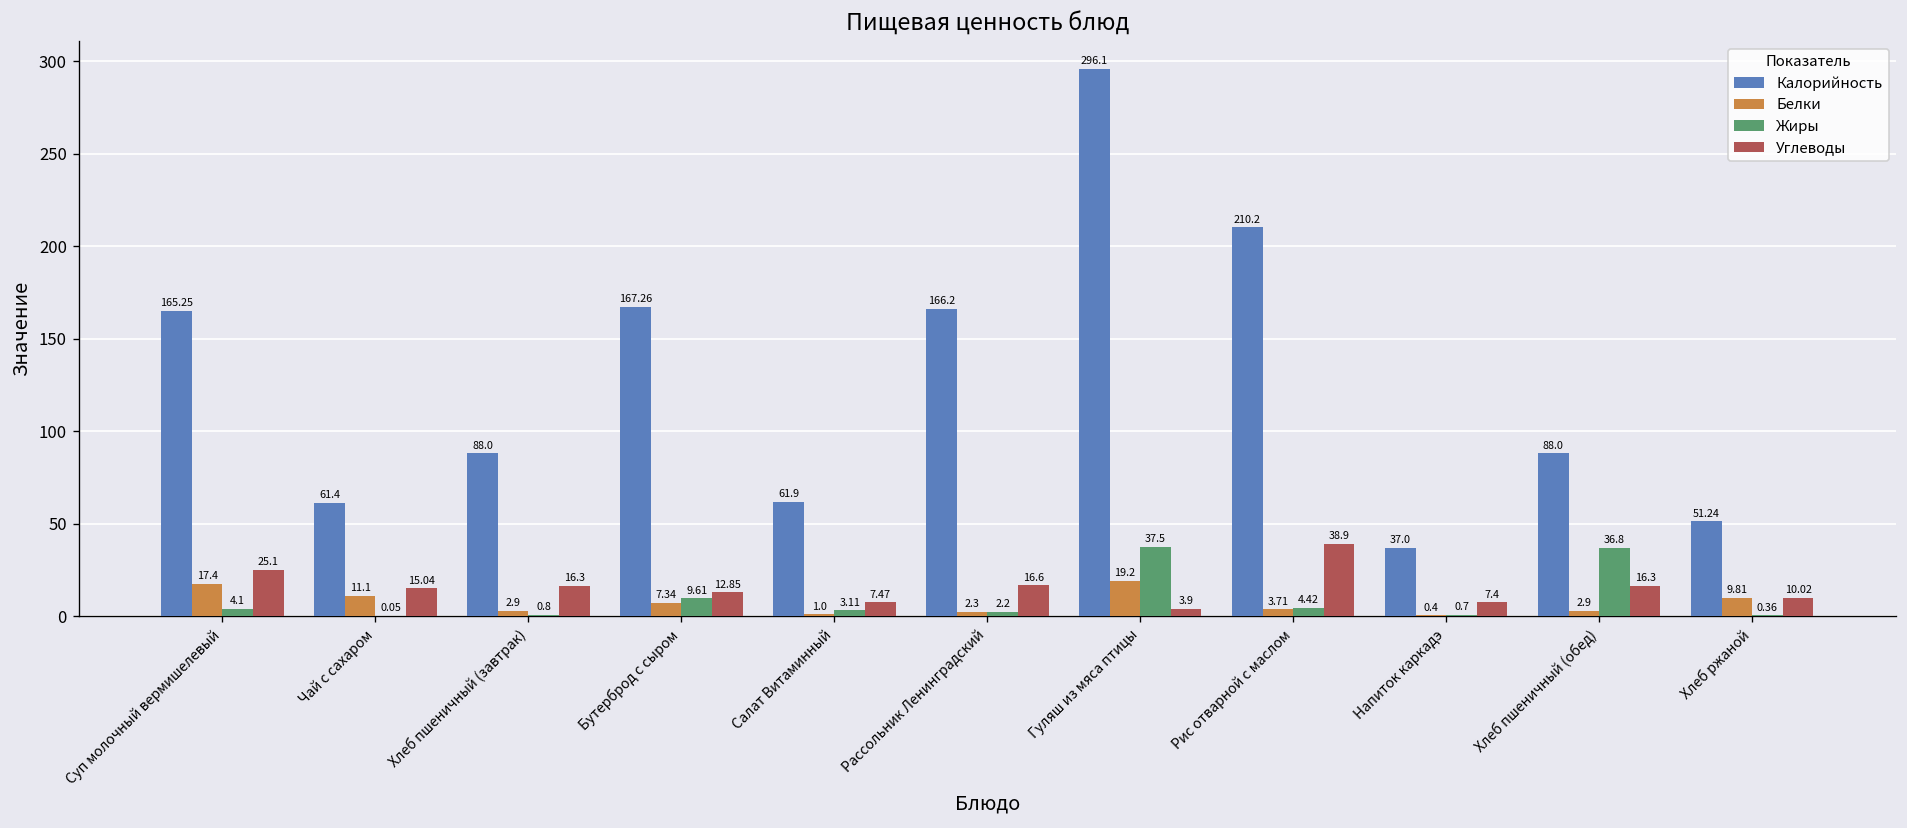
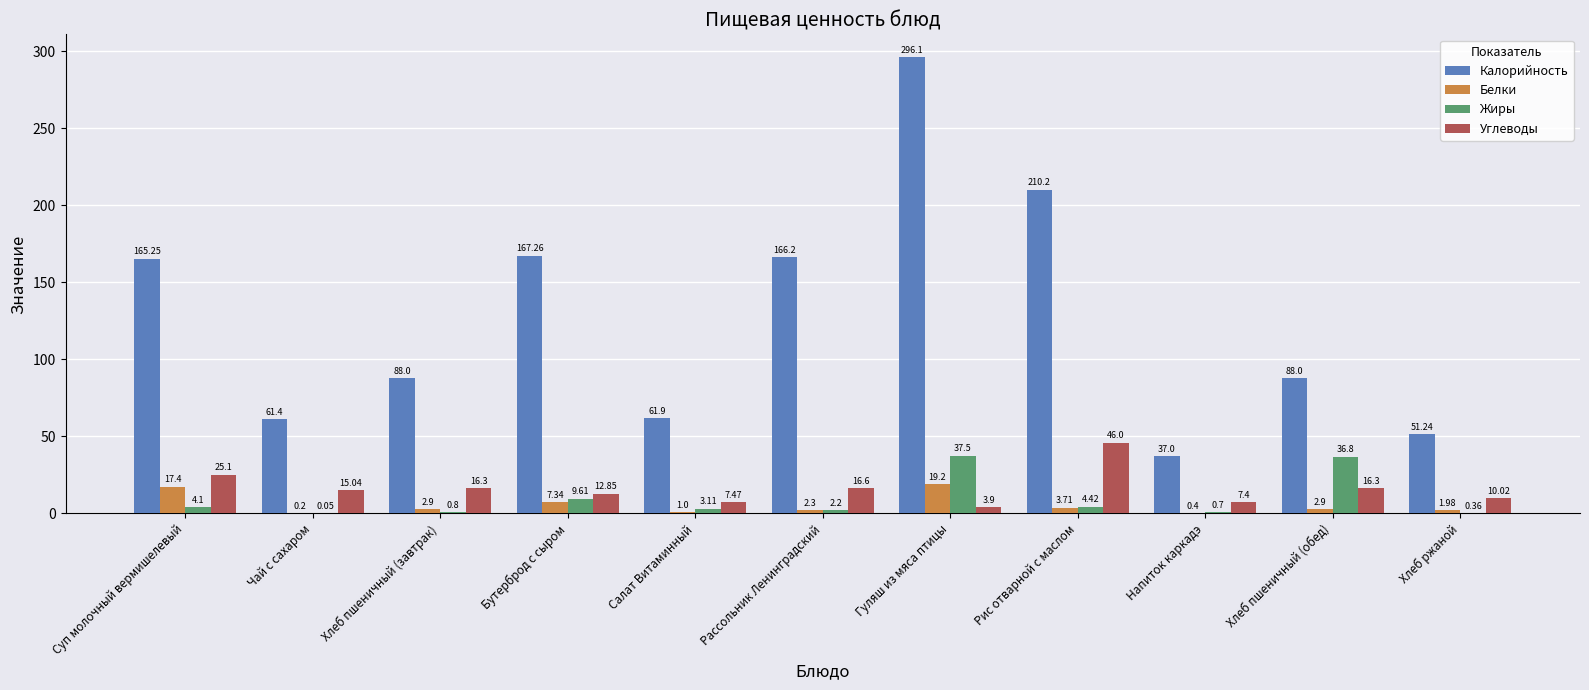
  {
    "Калорийность": {
      "Суп молочный вермишелевый": 165.25,
      "Чай с сахаром": 61.4,
      "Хлеб пшеничный (завтрак)": 88.0,
      "Бутерброд с сыром": 167.26,
      "Салат Витаминный": 61.9,
      "Рассольник Ленинградский": 166.2,
      "Гуляш из мяса птицы": 296.1,
      "Рис отварной с маслом": 210.2,
      "Напиток каркадэ": 37.0,
      "Хлеб пшеничный (обед)": 88.0,
      "Хлеб ржаной": 51.24
    },
    "Белки": {
      "Суп молочный вермишелевый": 17.4,
-     "Чай с сахаром": 11.1,
+     "Чай с сахаром": 0.2,
      "Хлеб пшеничный (завтрак)": 2.9,
      "Бутерброд с сыром": 7.34,
      "Салат Витаминный": 1.0,
      "Рассольник Ленинградский": 2.3,
      "Гуляш из мяса птицы": 19.2,
      "Рис отварной с маслом": 3.71,
      "Напиток каркадэ": 0.4,
      "Хлеб пшеничный (обед)": 2.9,
-     "Хлеб ржаной": 9.81
+     "Хлеб ржаной": 1.98
    },
    "Жиры": {
      "Суп молочный вермишелевый": 4.1,
      "Чай с сахаром": 0.05,
      "Хлеб пшеничный (завтрак)": 0.8,
      "Бутерброд с сыром": 9.61,
      "Салат Витаминный": 3.11,
      "Рассольник Ленинградский": 2.2,
      "Гуляш из мяса птицы": 37.5,
      "Рис отварной с маслом": 4.42,
      "Напиток каркадэ": 0.7,
      "Хлеб пшеничный (обед)": 36.8,
      "Хлеб ржаной": 0.36
    },
    "Углеводы": {
      "Суп молочный вермишелевый": 25.1,
      "Чай с сахаром": 15.04,
      "Хлеб пшеничный (завтрак)": 16.3,
      "Бутерброд с сыром": 12.85,
      "Салат Витаминный": 7.47,
      "Рассольник Ленинградский": 16.6,
      "Гуляш из мяса птицы": 3.9,
-     "Рис отварной с маслом": 38.9,
+     "Рис отварной с маслом": 46.0,
      "Напиток каркадэ": 7.4,
      "Хлеб пшеничный (обед)": 16.3,
      "Хлеб ржаной": 10.02
    }
  }
